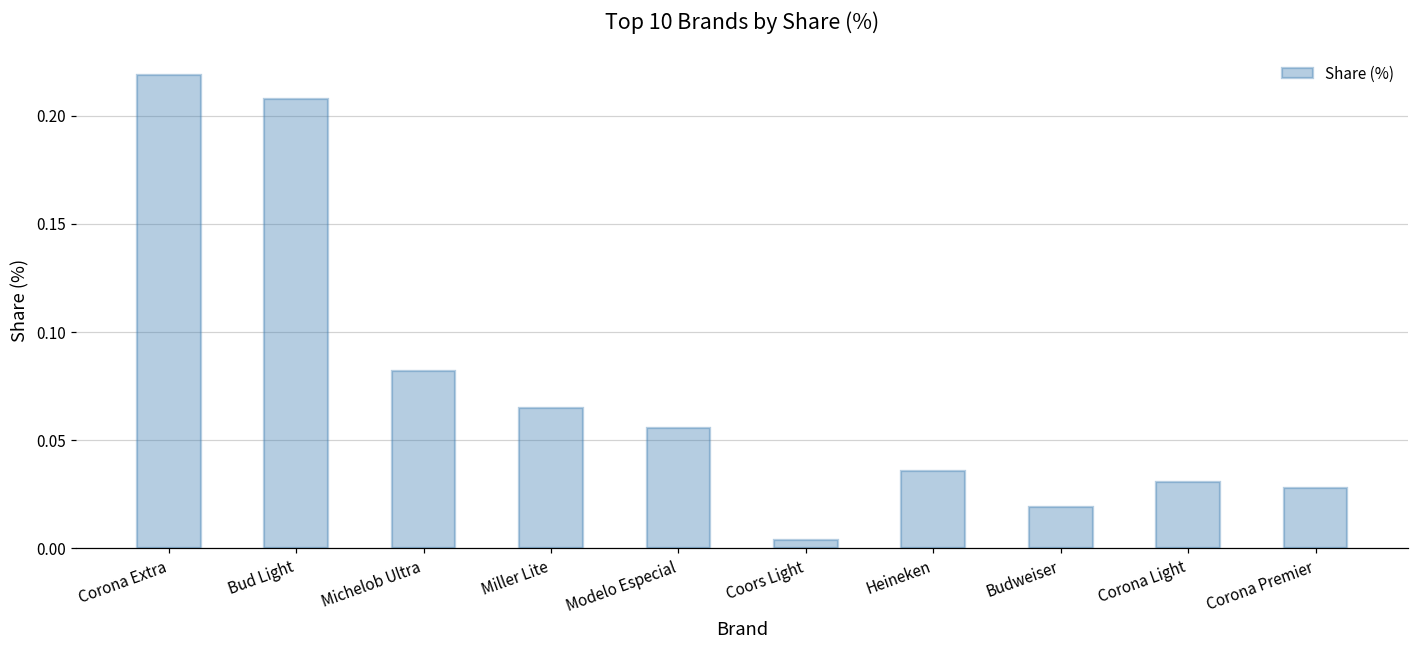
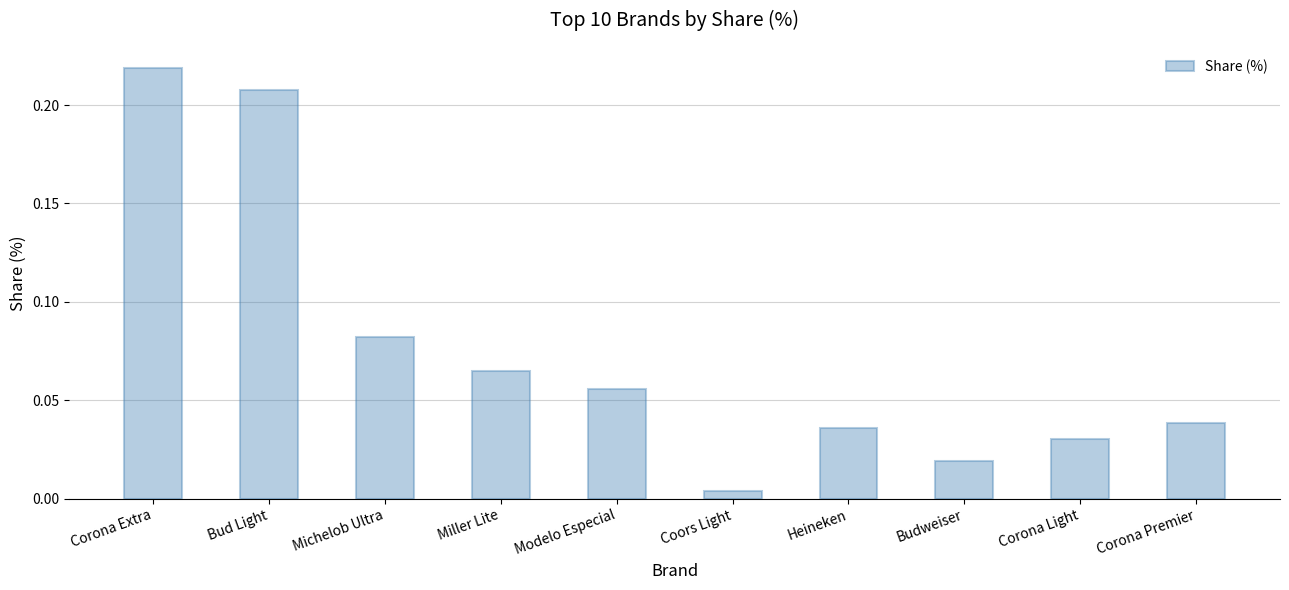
  {
    "Corona Extra": 0.219,
    "Bud Light": 0.208,
    "Michelob Ultra": 0.082,
    "Miller Lite": 0.065,
    "Modelo Especial": 0.056,
    "Coors Light": 0.004,
    "Heineken": 0.036,
    "Budweiser": 0.019,
    "Corona Light": 0.031,
-   "Corona Premier": 0.028
+   "Corona Premier": 0.038
  }
